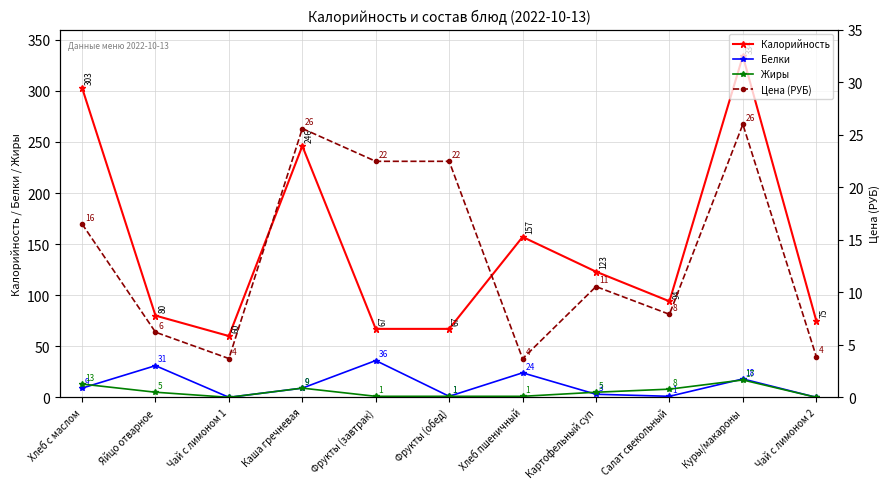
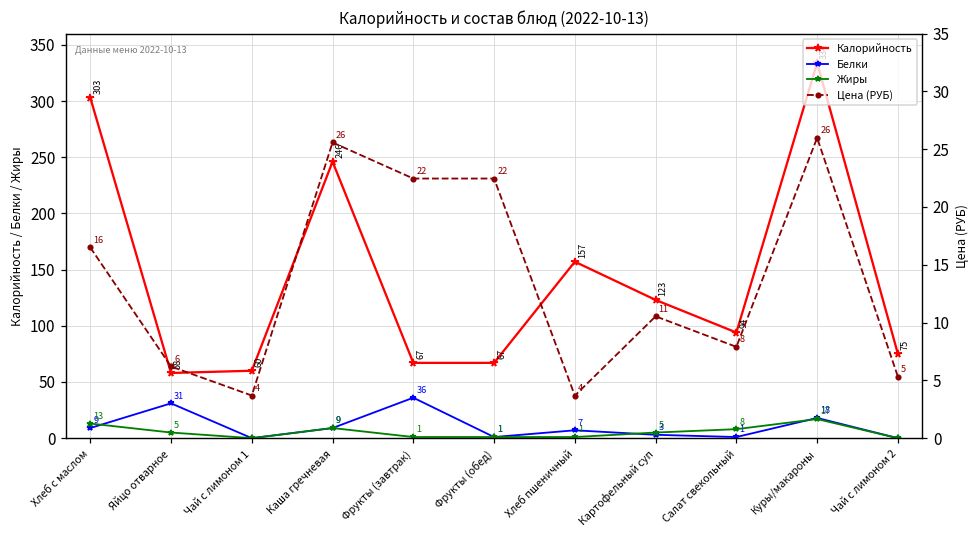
  {
    "Калорийность": {
      "Хлеб с маслом": 303,
-     "Яйцо отварное": 80,
+     "Яйцо отварное": 58,
      "Чай с лимоном 1": 60,
      "Каша гречневая": 246,
      "Фрукты (завтрак)": 67,
      "Фрукты (обед)": 67,
      "Хлеб пшеничный": 157,
      "Картофельный суп": 123,
      "Салат свекольный": 94,
      "Чай с лимоном 2": 75
    },
    "Белки": {
      "Яйцо отварное": 31,
      "Фрукты (завтрак)": 36,
-     "Хлеб пшеничный": 24
+     "Хлеб пшеничный": 7
    },
    "Жиры": {
      "Яйцо отварное": 5,
      "Фрукты (завтрак)": 1
    },
    "Цена (РУБ)": {
      "Хлеб с маслом": 16,
      "Чай с лимоном 1": 4,
      "Каша гречневая": 26,
      "Фрукты (завтрак)": 22,
      "Фрукты (обед)": 22,
      "Хлеб пшеничный": 4,
      "Картофельный суп": 11,
      "Салат свекольный": 8,
      "Куры/макароны": 26,
-     "Чай с лимоном 2": 4
+     "Чай с лимоном 2": 5
    }
  }
